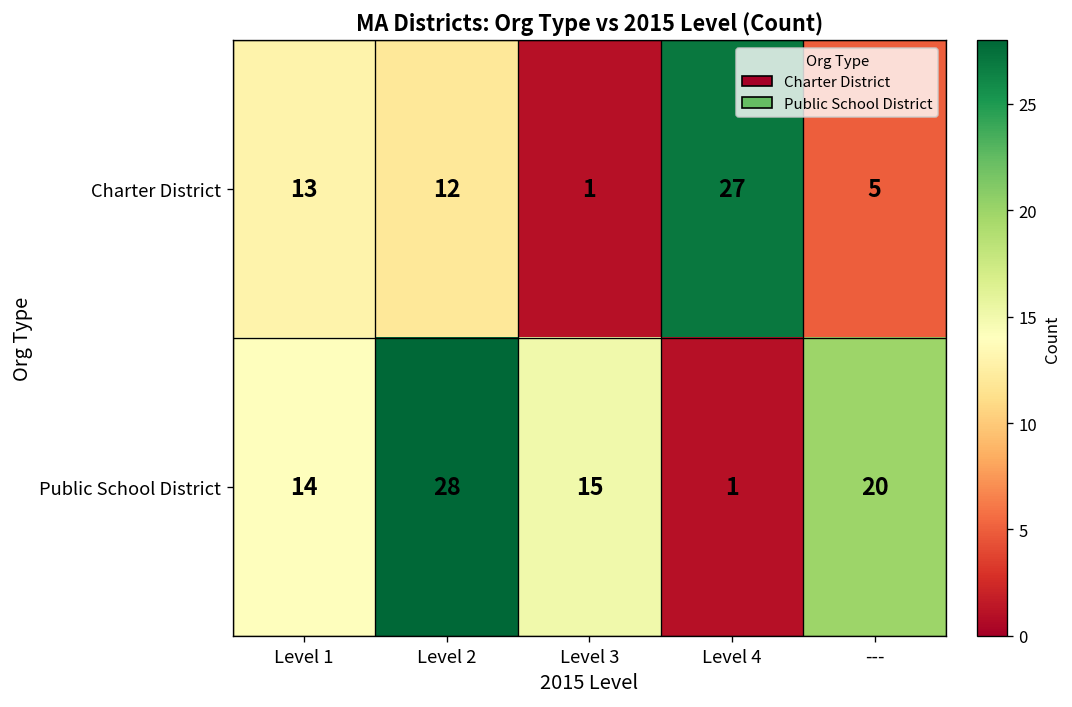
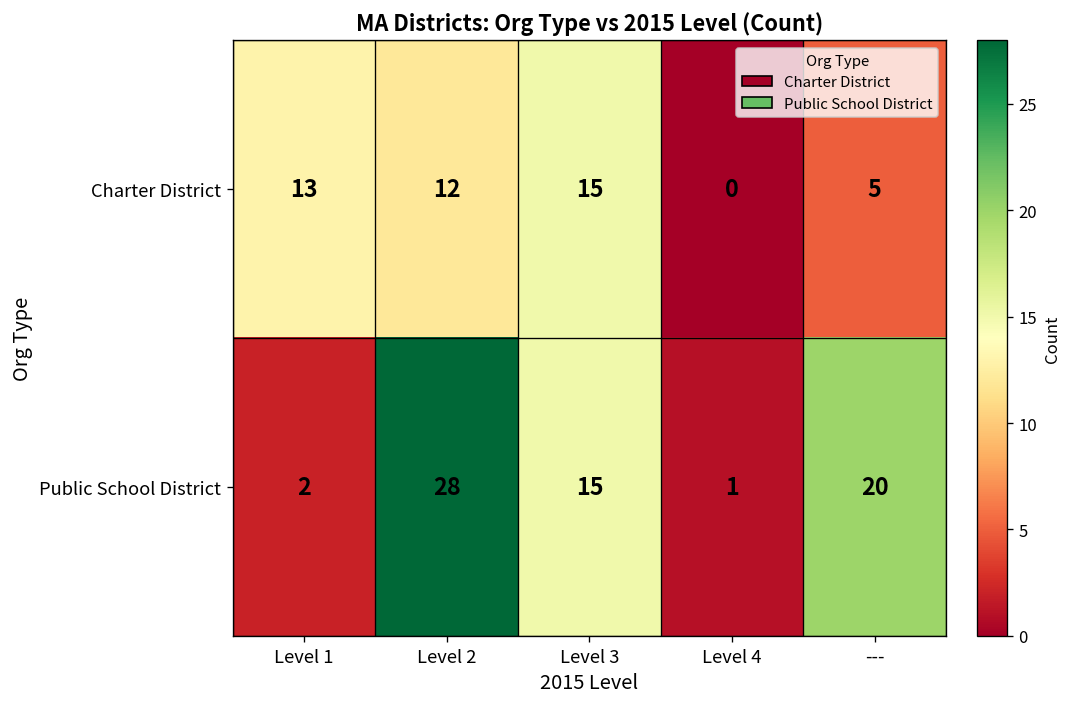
  {
    "Charter District": {
      "Level 1": 13,
      "Level 2": 12,
-     "Level 3": 1,
-     "Level 4": 27,
+     "Level 3": 15,
+     "Level 4": 0,
      "---": 5
    },
    "Public School District": {
-     "Level 1": 14,
+     "Level 1": 2,
      "Level 2": 28,
      "Level 3": 15,
      "Level 4": 1,
      "---": 20
    }
  }
